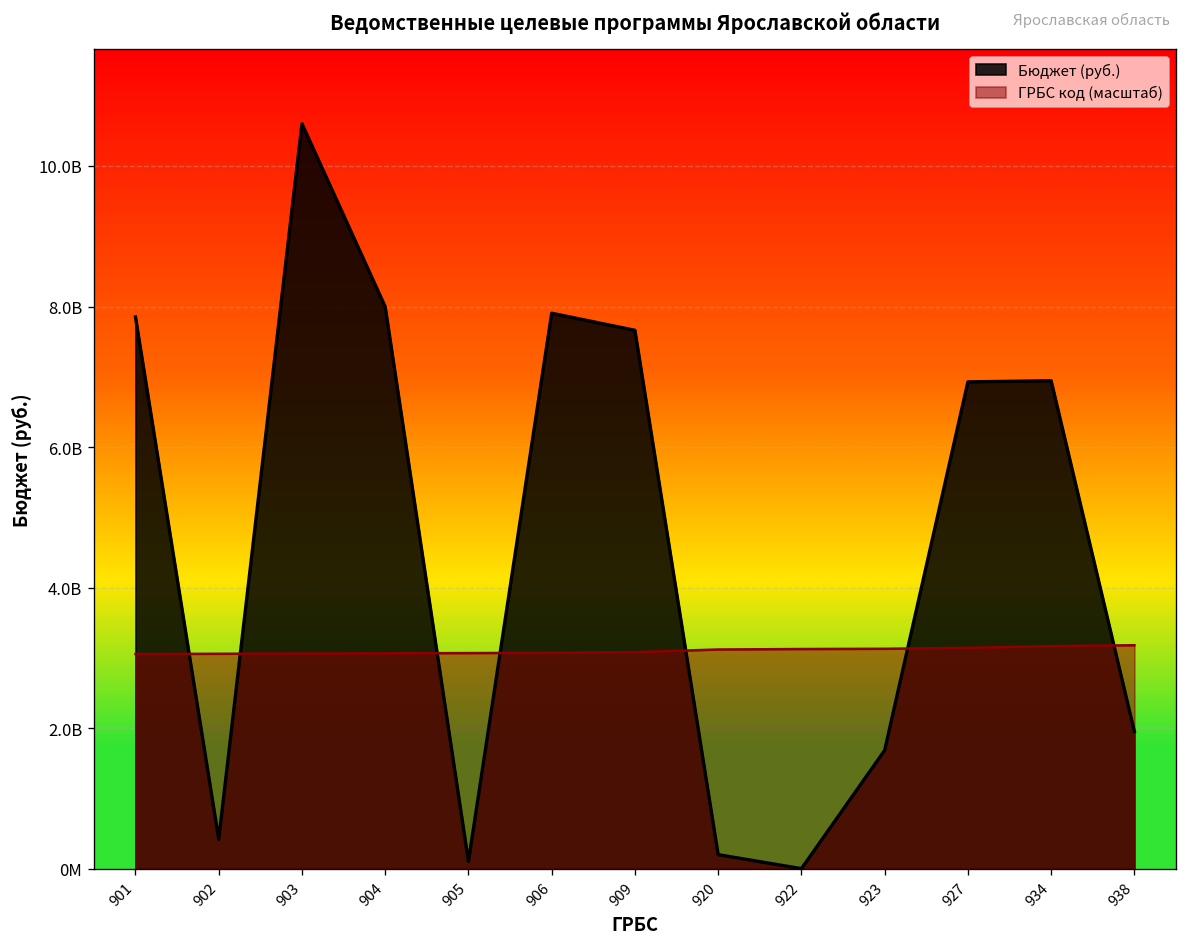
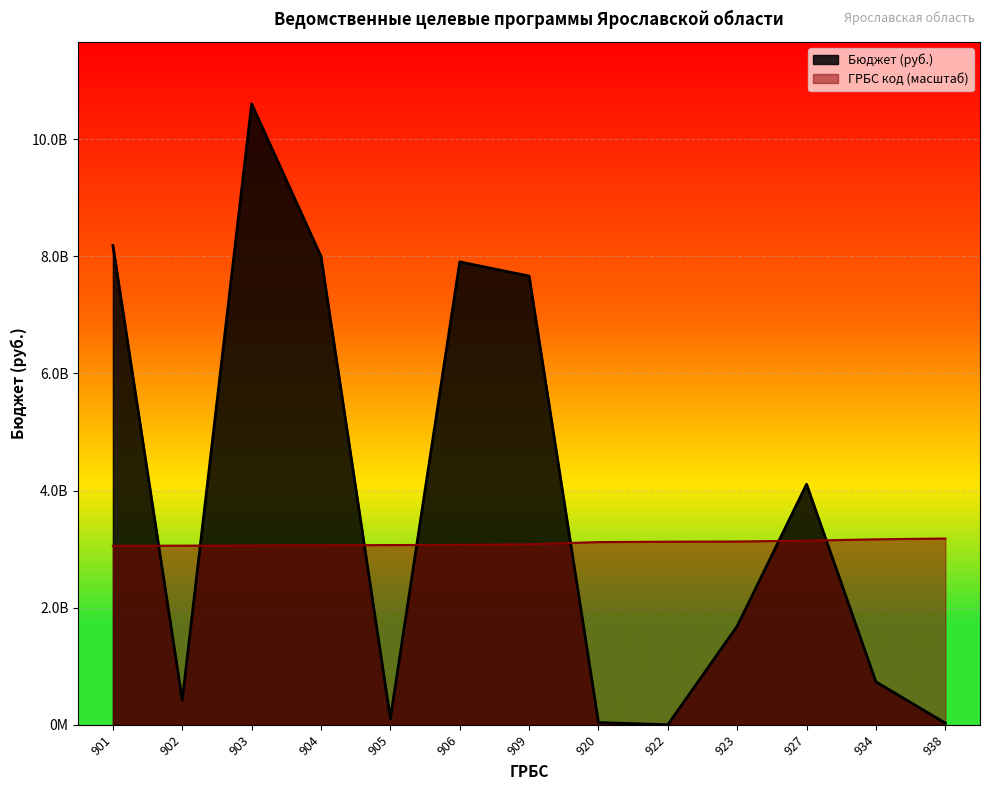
  {
    "Бюджет (руб.)": {
-     "901": 7900000000,
+     "901": 8200000000,
      "902": 400000000,
      "903": 10600000000,
      "904": 8000000000,
      "905": 100000000,
      "906": 7900000000,
      "909": 7700000000,
-     "920": 200000000,
+     "920": 0,
      "922": 0,
      "923": 1700000000,
-     "927": 6900000000,
-     "934": 6900000000,
-     "938": 2000000000
+     "927": 4100000000,
+     "934": 700000000,
+     "938": 0
    },
    "ГРБС код (масштаб)": {
      "901": 3100000000,
      "902": 3100000000,
      "903": 3100000000,
      "904": 3100000000,
      "905": 3100000000,
      "906": 3100000000,
      "909": 3100000000,
      "920": 3100000000,
      "922": 3100000000,
      "923": 3100000000,
      "927": 3100000000,
      "934": 3200000000,
      "938": 3200000000
    }
  }
